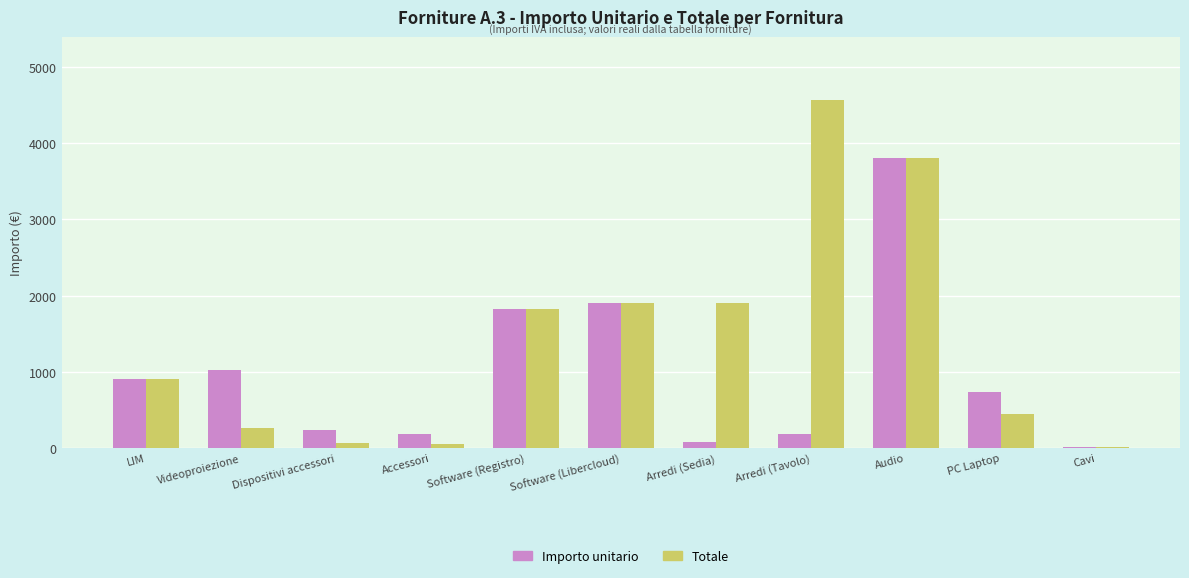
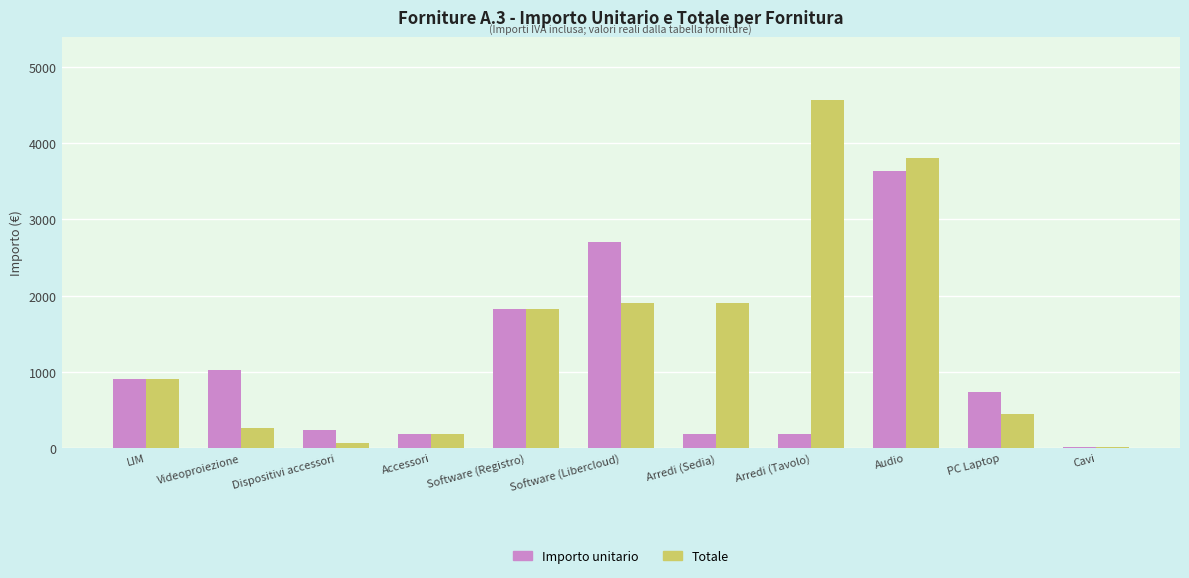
  {
    "Importo unitario": {
      "LIM": 900,
      "Videoproiezione": 1000,
      "Dispositivi accessori": 200,
      "Accessori": 200,
      "Software (Registro)": 1800,
-     "Software (Libercloud)": 1900,
-     "Arredi (Sedia)": 100,
+     "Software (Libercloud)": 2700,
+     "Arredi (Sedia)": 200,
      "Arredi (Tavolo)": 200,
-     "Audio": 3800,
+     "Audio": 3600,
      "PC Laptop": 700
    },
    "Totale": {
      "LIM": 900,
      "Videoproiezione": 300,
      "Dispositivi accessori": 100,
-     "Accessori": 100,
+     "Accessori": 200,
      "Software (Registro)": 1800,
      "Software (Libercloud)": 1900,
      "Arredi (Sedia)": 1900,
      "Arredi (Tavolo)": 4600,
      "Audio": 3800,
      "PC Laptop": 400
    }
  }
